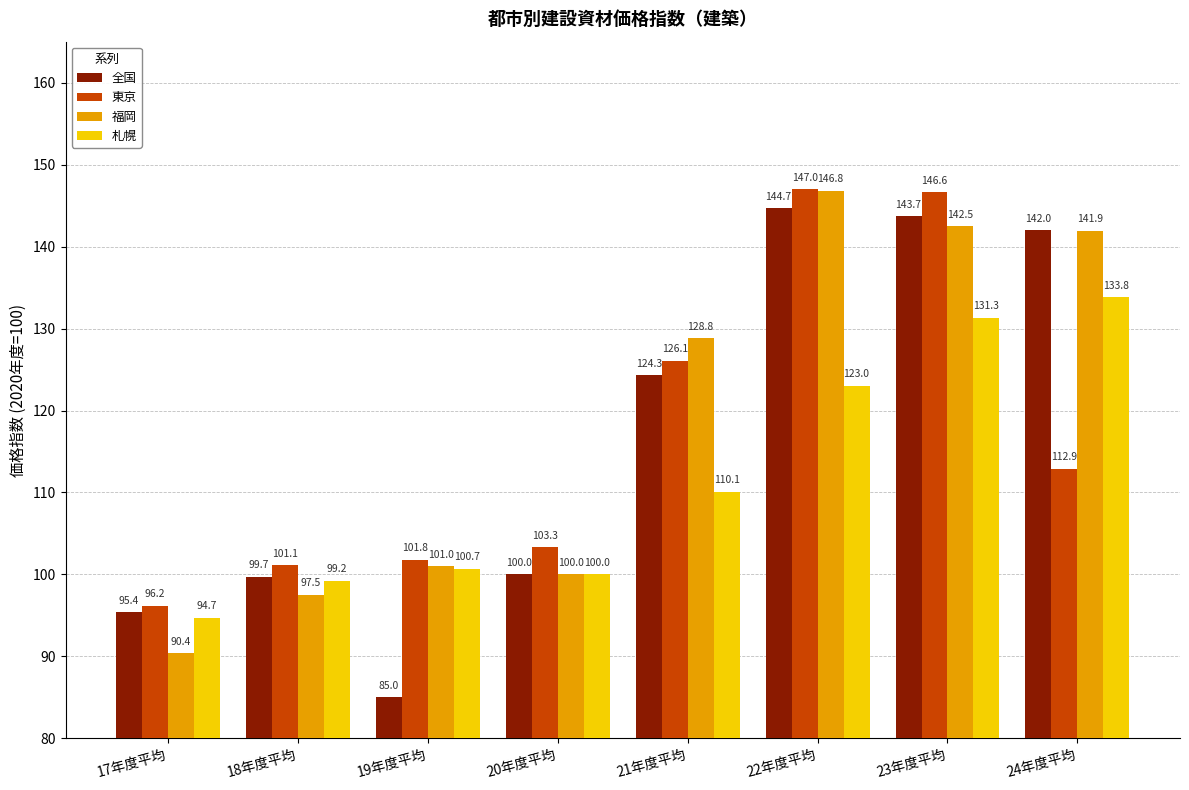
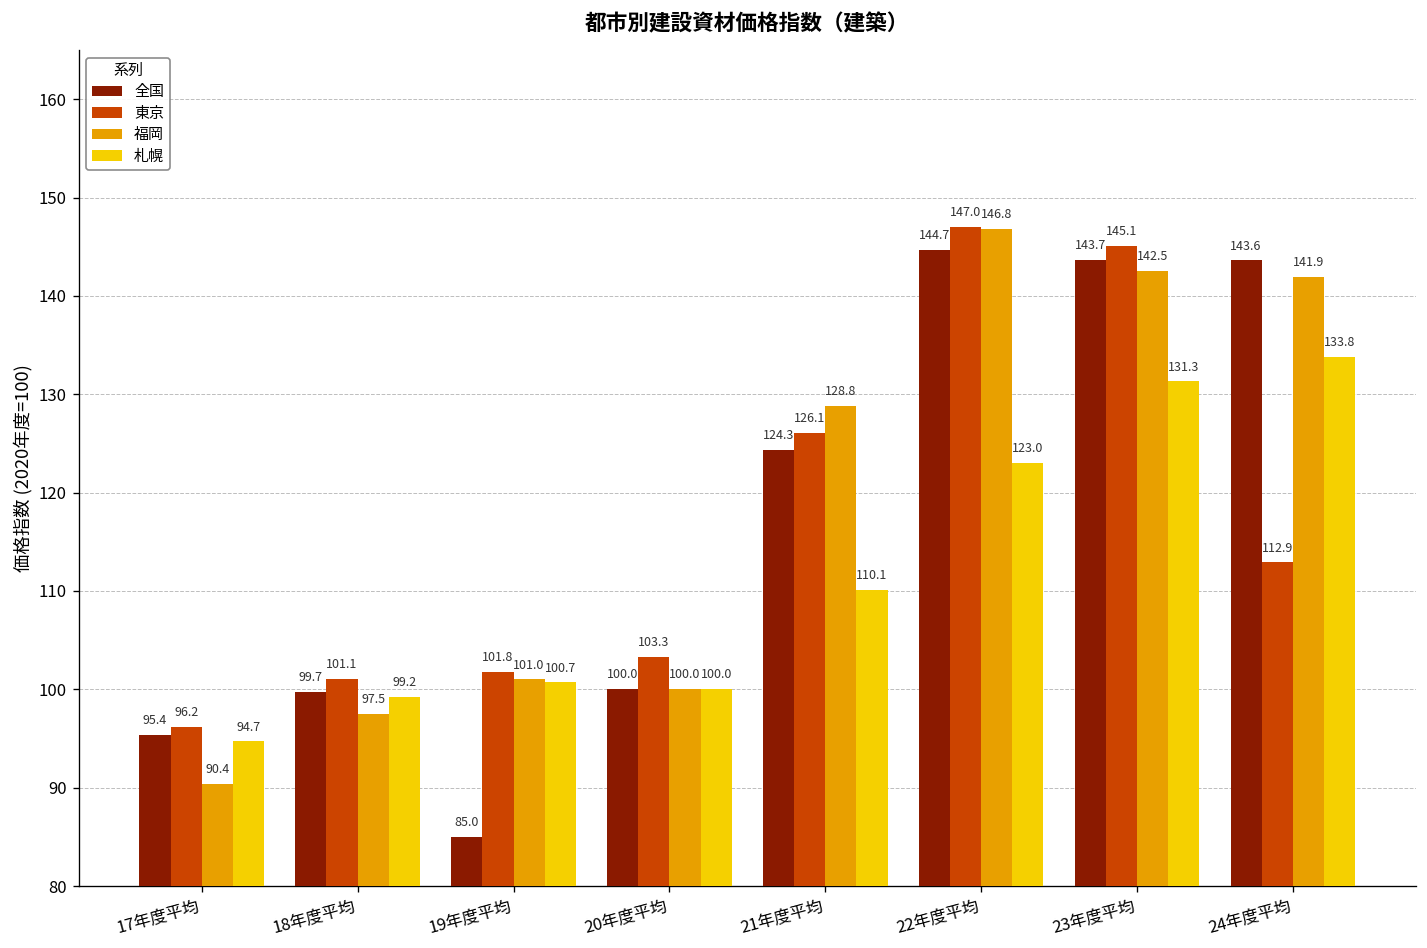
  {
    "全国": {
      "17年度平均": 95.4,
      "18年度平均": 99.7,
      "19年度平均": 85.0,
      "20年度平均": 100.0,
      "21年度平均": 124.3,
      "22年度平均": 144.7,
      "23年度平均": 143.7,
-     "24年度平均": 142.0
+     "24年度平均": 143.6
    },
    "東京": {
      "17年度平均": 96.2,
      "18年度平均": 101.1,
      "19年度平均": 101.8,
      "20年度平均": 103.3,
      "21年度平均": 126.1,
      "22年度平均": 147.0,
-     "23年度平均": 146.6,
+     "23年度平均": 145.1,
      "24年度平均": 112.9
    }
  }
